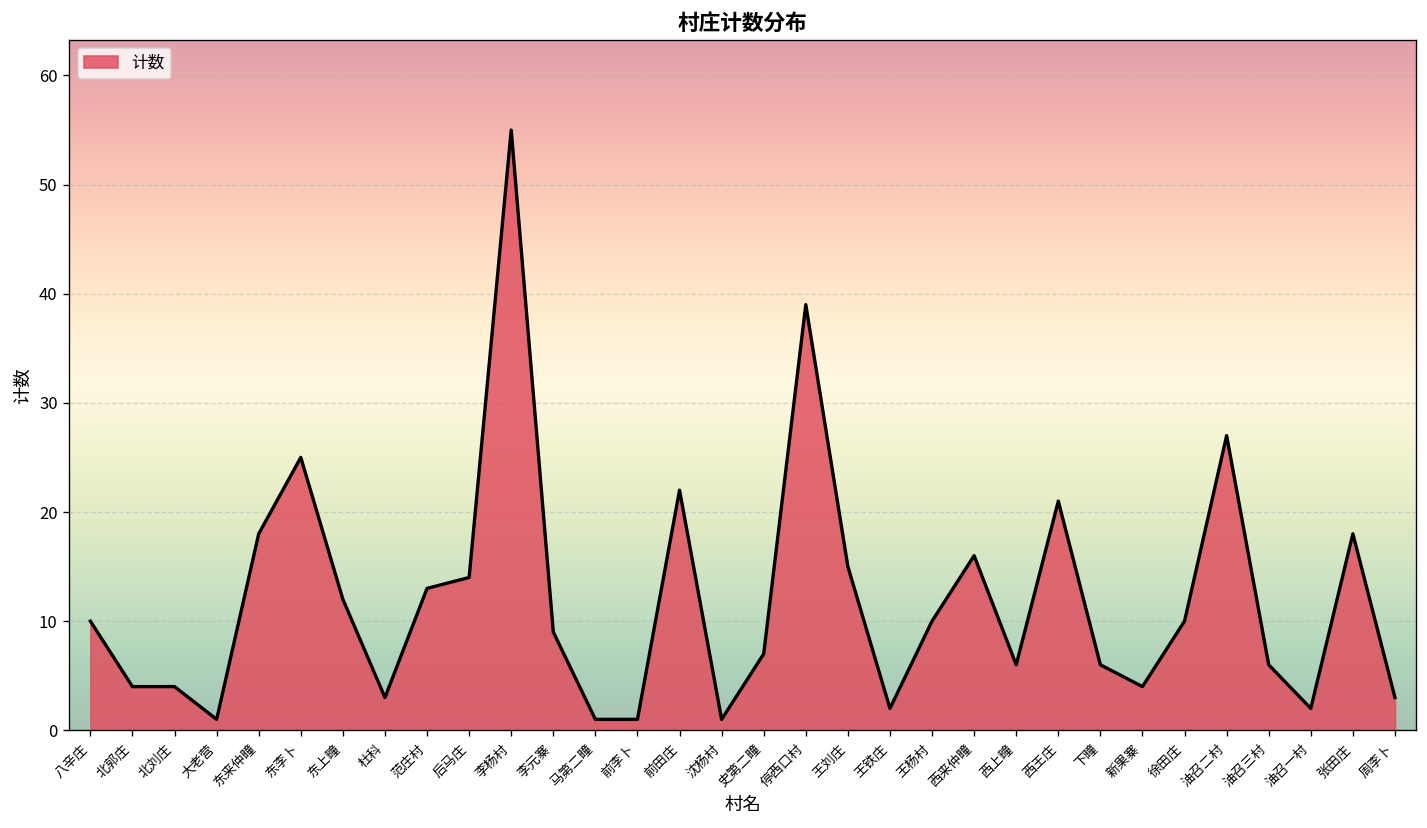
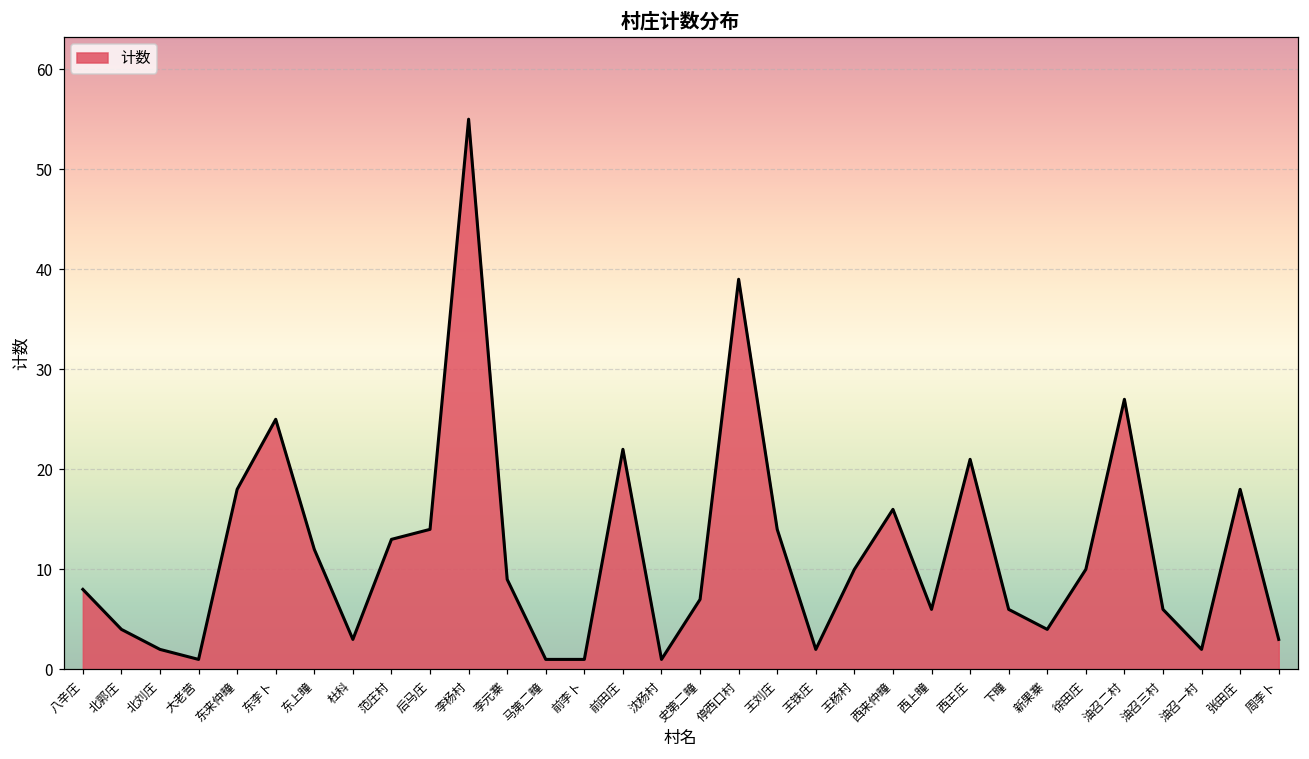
  {
-   "八辛庄": 10,
+   "八辛庄": 8,
    "北郭庄": 4,
-   "北刘庄": 4,
+   "北刘庄": 2,
    "大老营": 1,
    "东来仲疃": 18,
    "东李卜": 25,
    "东上疃": 12,
    "杜科": 3,
    "范庄村": 13,
    "后马庄": 14,
    "李杨村": 55,
    "李元寨": 9,
    "马第二疃": 1,
    "前李卜": 1,
    "前田庄": 22,
    "沈杨村": 1,
    "史第二疃": 7,
    "停西口村": 39,
-   "王刘庄": 15,
+   "王刘庄": 14,
    "王铁庄": 2,
    "王杨村": 10,
    "西来仲疃": 16,
    "西上疃": 6,
    "西王庄": 21,
    "下疃": 6,
    "新果寨": 4,
    "徐田庄": 10,
    "油召二村": 27,
    "油召三村": 6,
    "油召一村": 2,
    "张田庄": 18,
    "周李卜": 3
  }
